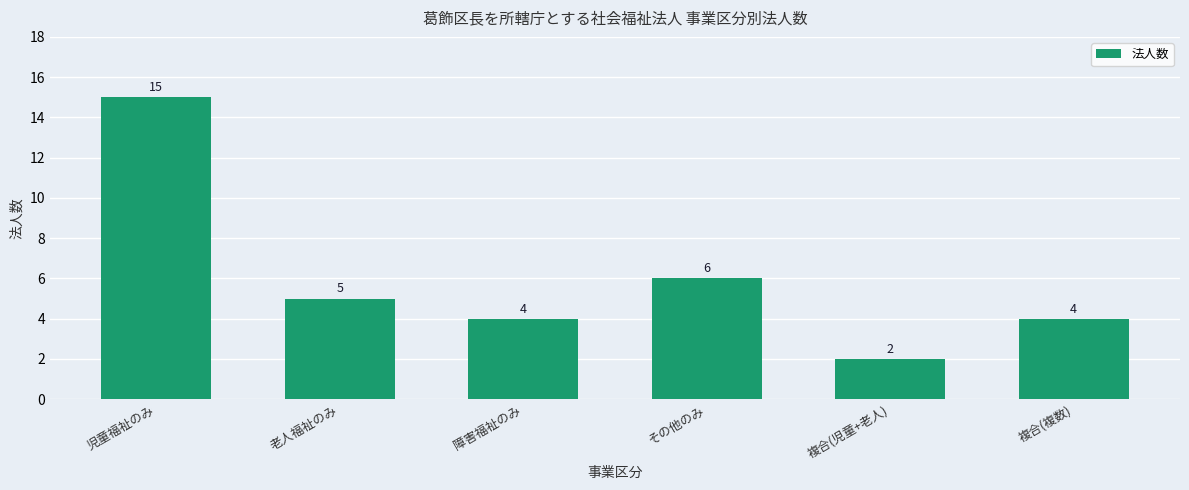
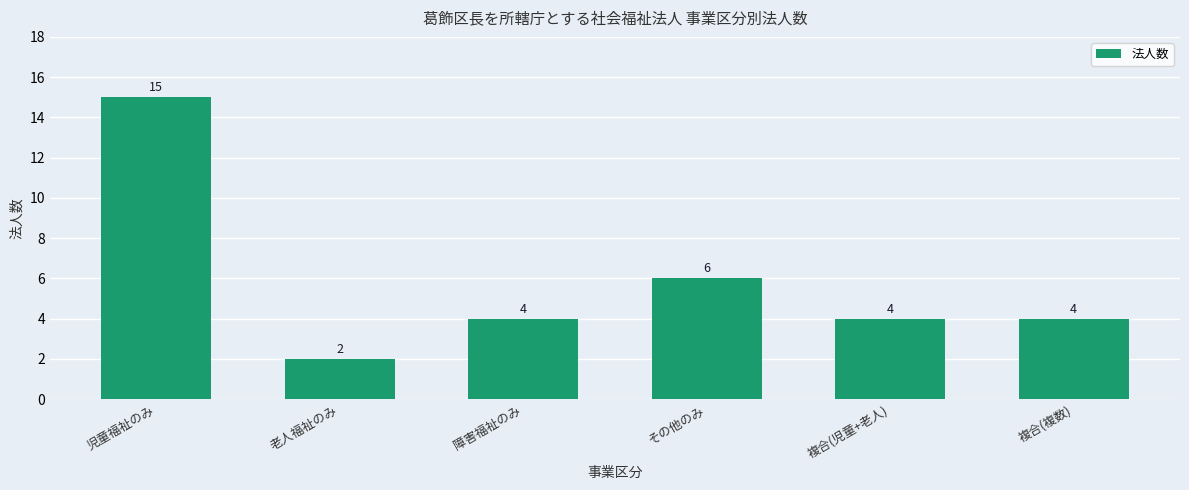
  {
    "児童福祉のみ": 15,
-   "老人福祉のみ": 5,
+   "老人福祉のみ": 2,
    "障害福祉のみ": 4,
    "その他のみ": 6,
-   "複合(児童+老人)": 2,
+   "複合(児童+老人)": 4,
    "複合(複数)": 4
  }
